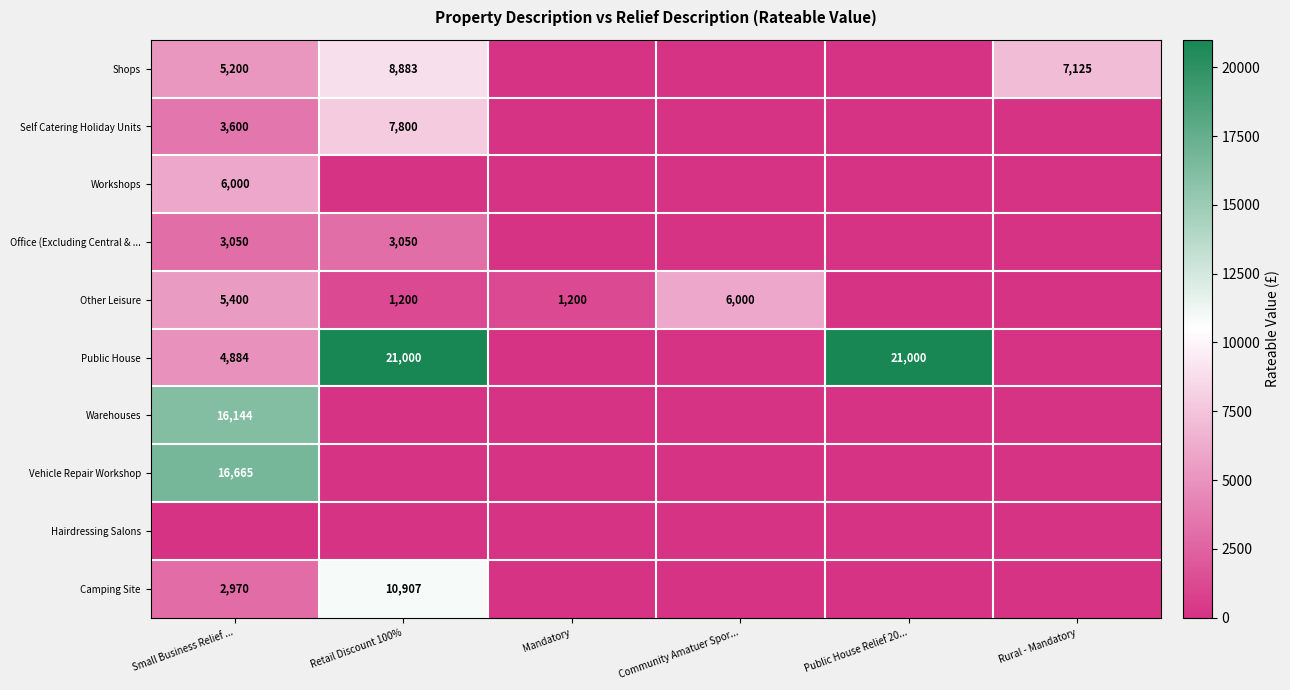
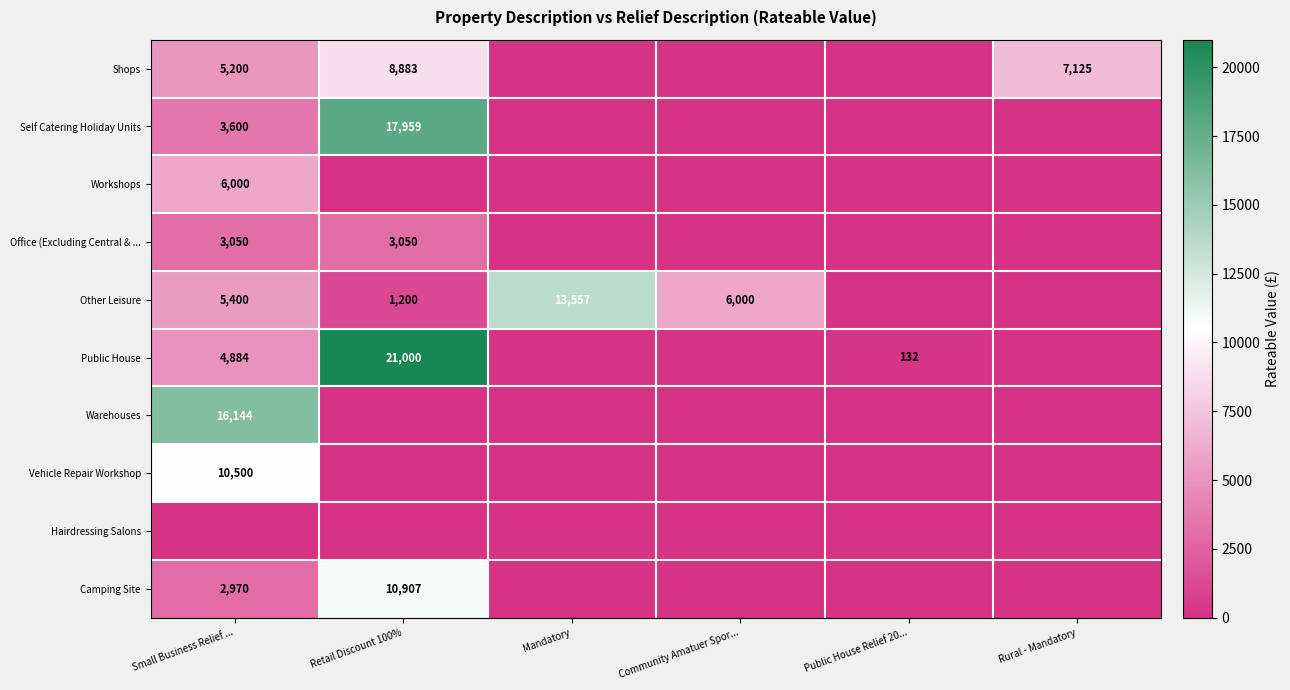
  {
    "Shops": {
      "Small Business Relief ...": "5,200",
      "Retail Discount 100%": "8,883",
      "Rural - Mandatory": "7,125"
    },
    "Self Catering Holiday Units": {
      "Small Business Relief ...": "3,600",
-     "Retail Discount 100%": "7,800"
+     "Retail Discount 100%": "17,959"
    },
    "Workshops": {
      "Small Business Relief ...": "6,000"
    },
    "Office (Excluding Central & ...": {
      "Small Business Relief ...": "3,050",
      "Retail Discount 100%": "3,050"
    },
    "Other Leisure": {
      "Small Business Relief ...": "5,400",
      "Retail Discount 100%": "1,200",
-     "Mandatory": "1,200",
+     "Mandatory": "13,557",
      "Community Amatuer Spor...": "6,000"
    },
    "Public House": {
      "Small Business Relief ...": "4,884",
      "Retail Discount 100%": "21,000",
-     "Public House Relief 20...": "21,000"
+     "Public House Relief 20...": "132"
    },
    "Warehouses": {
      "Small Business Relief ...": "16,144"
    },
    "Vehicle Repair Workshop": {
-     "Small Business Relief ...": "16,665"
+     "Small Business Relief ...": "10,500"
    },
    "Camping Site": {
      "Small Business Relief ...": "2,970",
      "Retail Discount 100%": "10,907"
    }
  }
